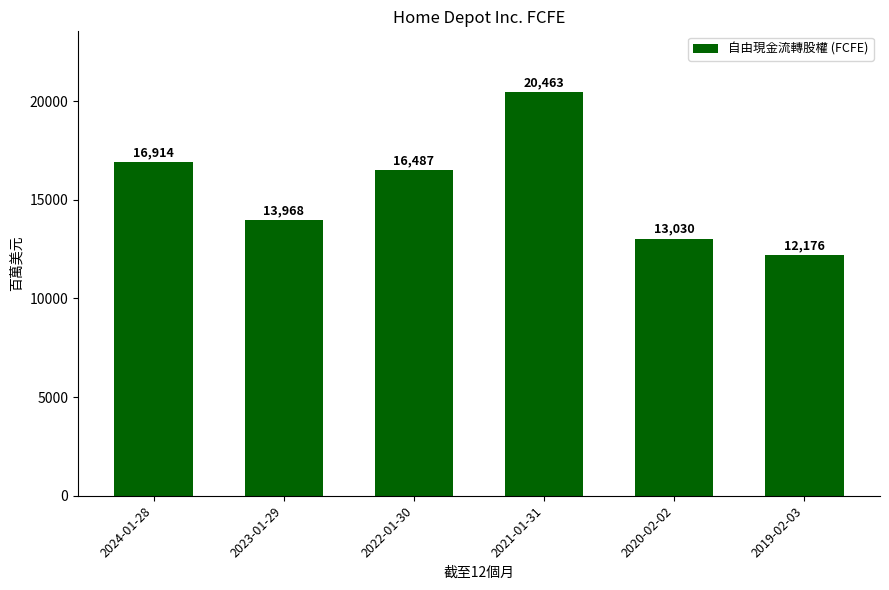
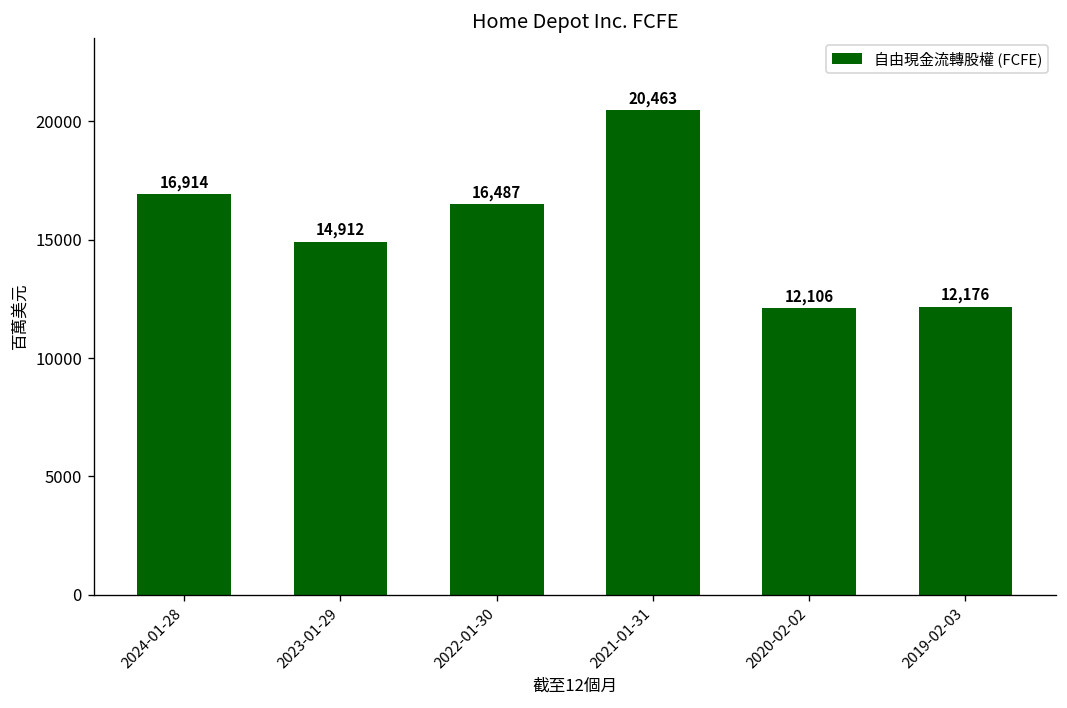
  {
    "2024-01-28": "16,914",
-   "2023-01-29": "13,968",
+   "2023-01-29": "14,912",
    "2022-01-30": "16,487",
    "2021-01-31": "20,463",
-   "2020-02-02": "13,030",
+   "2020-02-02": "12,106",
    "2019-02-03": "12,176"
  }
